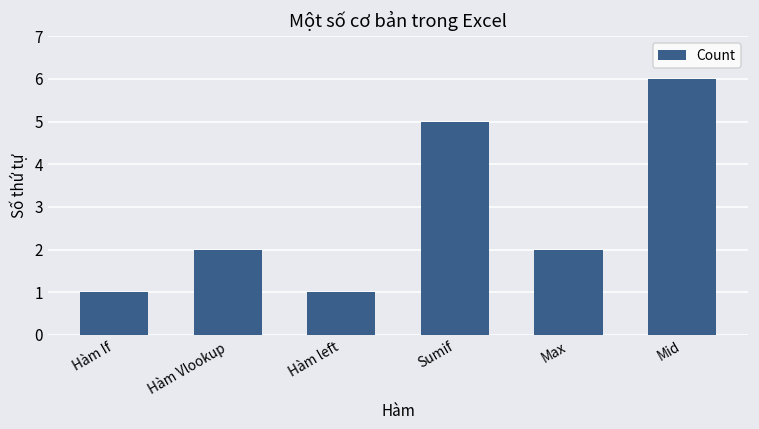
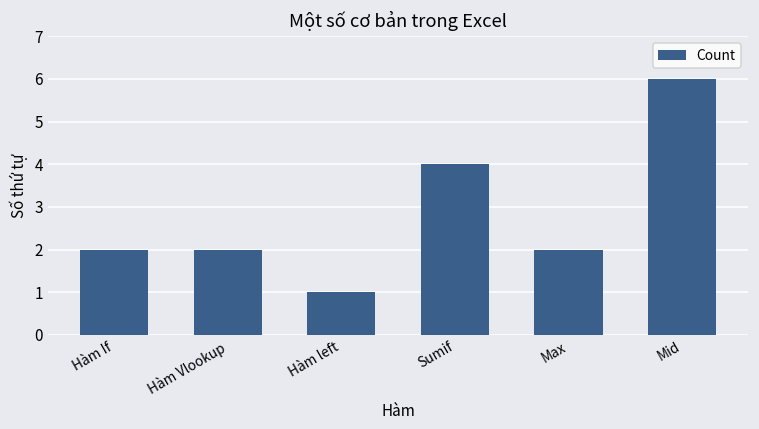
  {
-   "Hàm If": 1,
+   "Hàm If": 2,
    "Hàm Vlookup": 2,
    "Hàm left": 1,
-   "Sumif": 5,
+   "Sumif": 4,
    "Max": 2,
    "Mid": 6
  }
